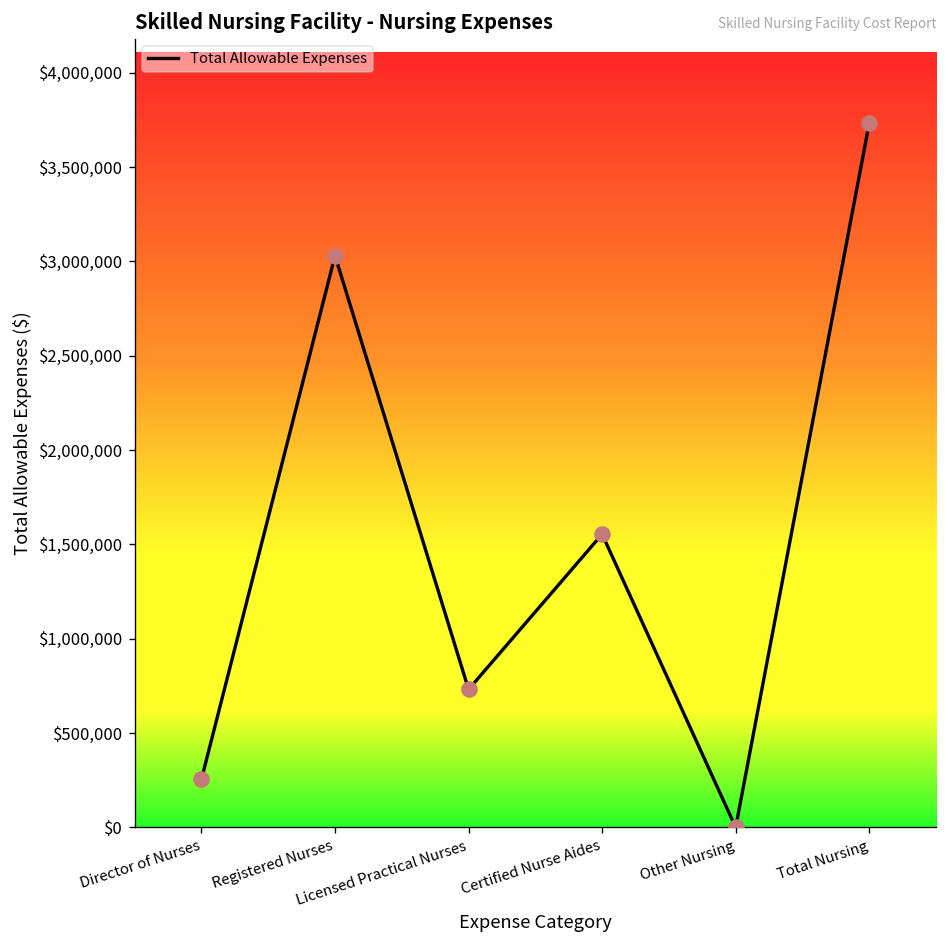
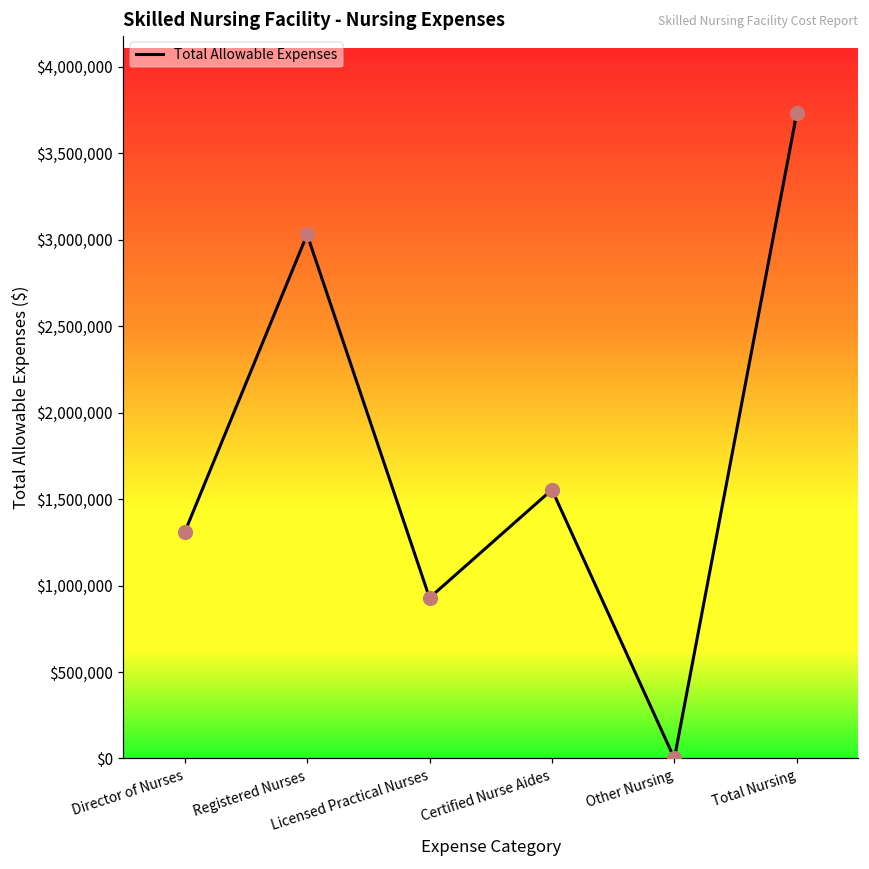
  {
-   "Director of Nurses": "$260,000",
+   "Director of Nurses": "$1,310,000",
    "Registered Nurses": "$3,030,000",
-   "Licensed Practical Nurses": "$730,000",
+   "Licensed Practical Nurses": "$930,000",
    "Certified Nurse Aides": "$1,550,000",
    "Other Nursing": "$0",
    "Total Nursing": "$3,730,000"
  }
